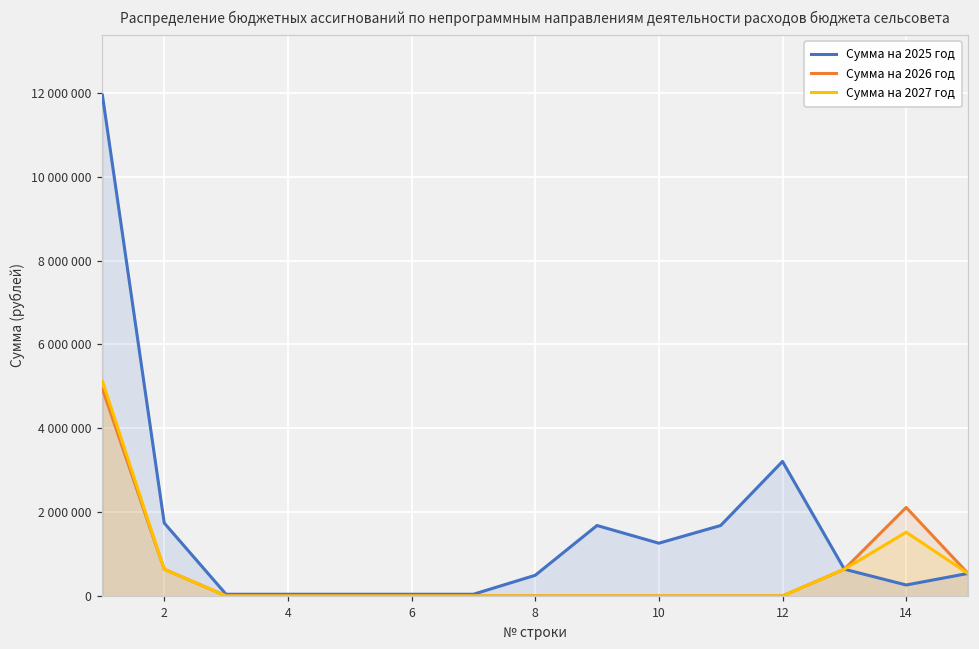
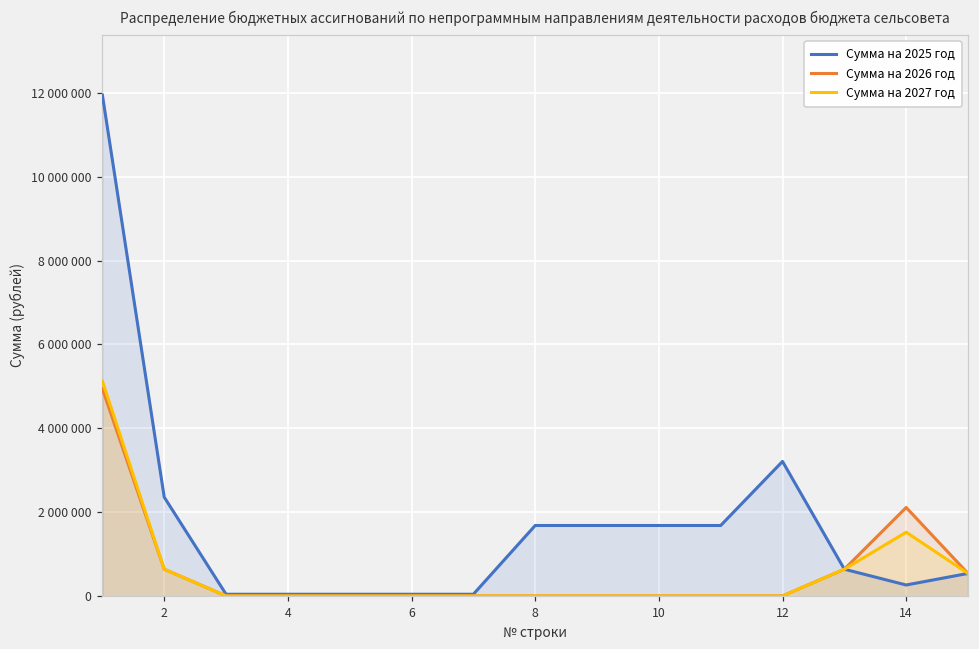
  {
    "Сумма на 2025 год": {
-     "2": 1700000,
-     "8": 500000,
-     "10": 1300000,
+     "2": 2400000,
+     "8": 1700000,
+     "10": 1700000,
      "12": 3200000,
      "14": 300000
    },
    "Сумма на 2026 год": {
      "14": 2100000
    },
    "Сумма на 2027 год": {
      "14": 1500000
    }
  }
